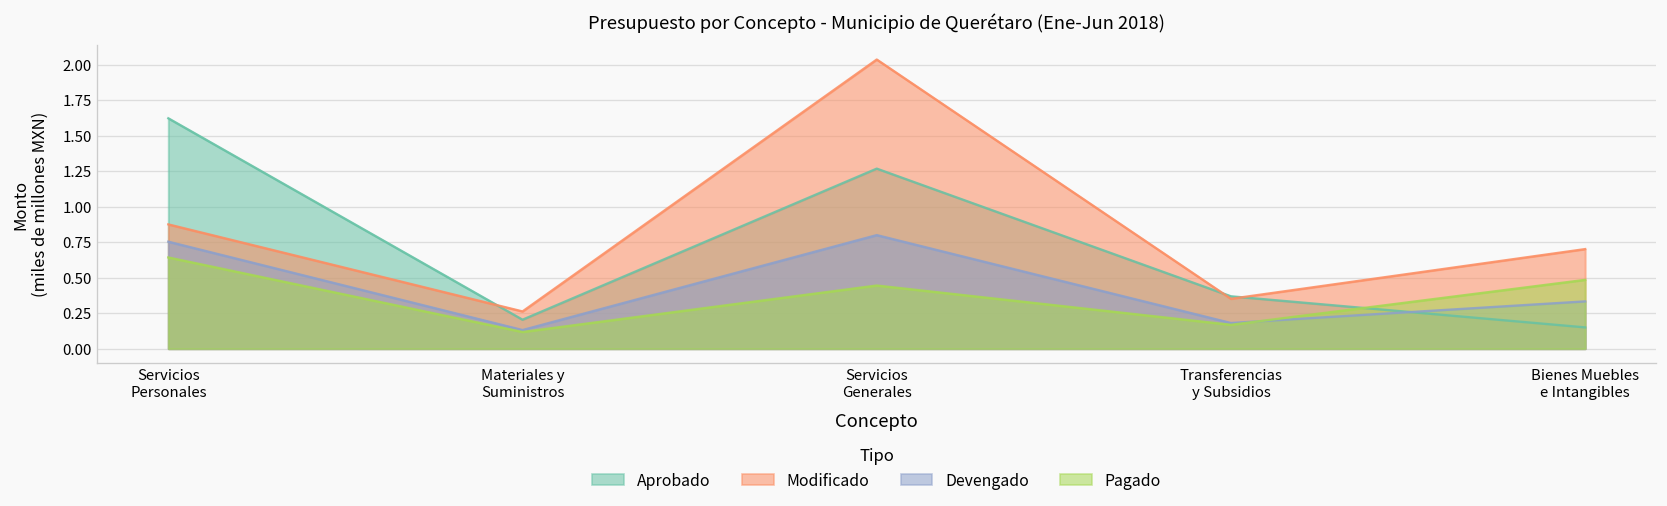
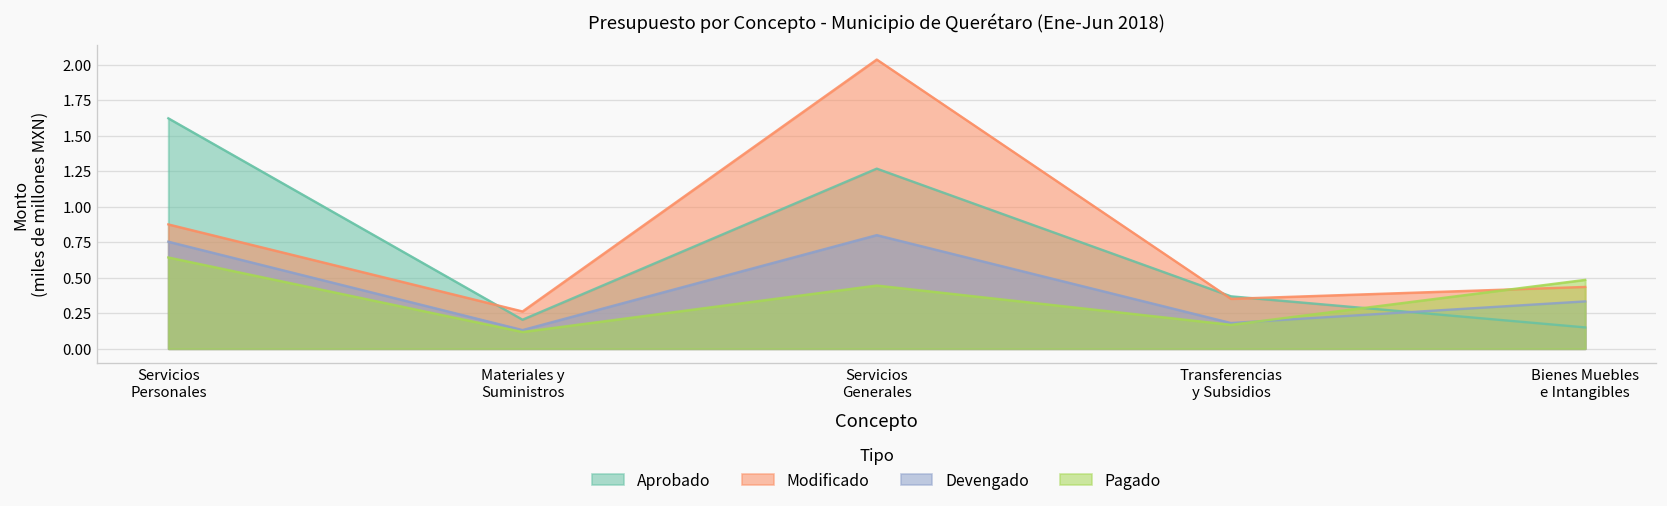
  {
    "Modificado": {
      "Servicios Personales": 0.88,
      "Materiales y Suministros": 0.26,
      "Servicios Generales": 2.04,
-     "Bienes Muebles e Intangibles": 0.70
+     "Bienes Muebles e Intangibles": 0.43
    },
    "Pagado": {
      "Servicios Personales": 0.64,
      "Servicios Generales": 0.44,
      "Bienes Muebles e Intangibles": 0.48
    }
  }
